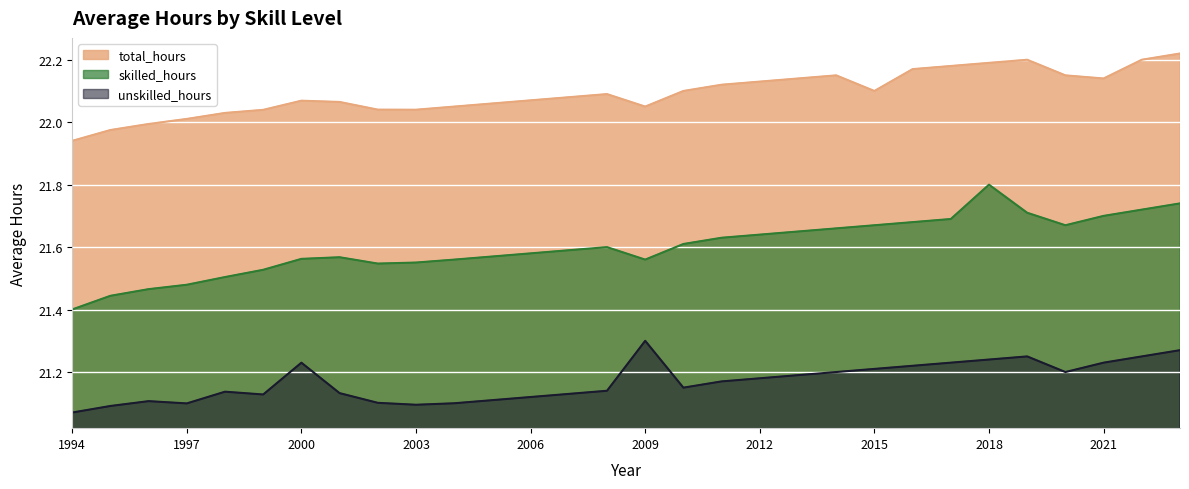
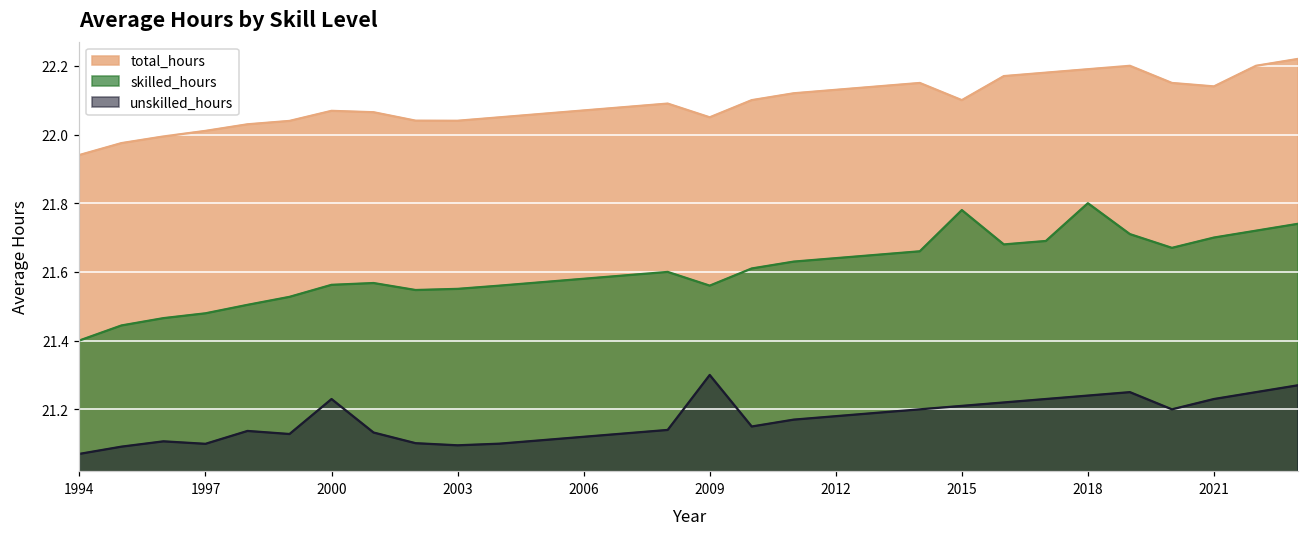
  {
    "total_hours": {
      "1994": 21.94,
      "1997": 22.01,
      "2000": 22.07,
      "2003": 22.04,
      "2006": 22.07,
      "2009": 22.05,
      "2012": 22.13,
      "2015": 22.10,
      "2018": 22.19,
      "2021": 22.14
    },
    "skilled_hours": {
      "1994": 21.40,
      "1997": 21.48,
      "2000": 21.56,
      "2003": 21.55,
      "2006": 21.58,
      "2009": 21.56,
      "2012": 21.64,
-     "2015": 21.67,
+     "2015": 21.78,
      "2018": 21.80,
      "2021": 21.70
    },
    "unskilled_hours": {
      "1994": 21.07,
      "1997": 21.10,
      "2000": 21.23,
      "2003": 21.10,
      "2006": 21.12,
      "2009": 21.30,
      "2012": 21.18,
      "2015": 21.21,
      "2018": 21.24,
      "2021": 21.23
    }
  }
